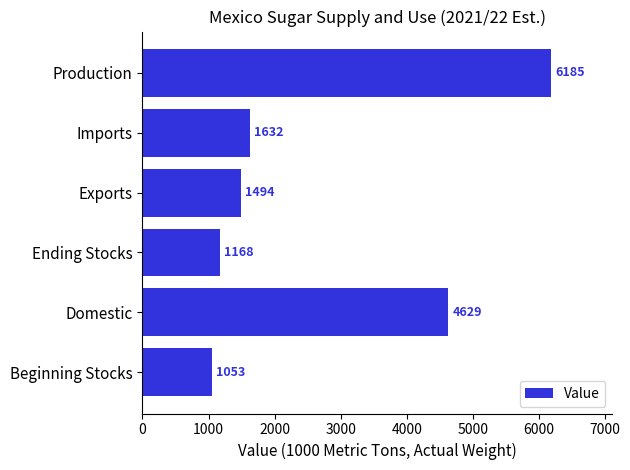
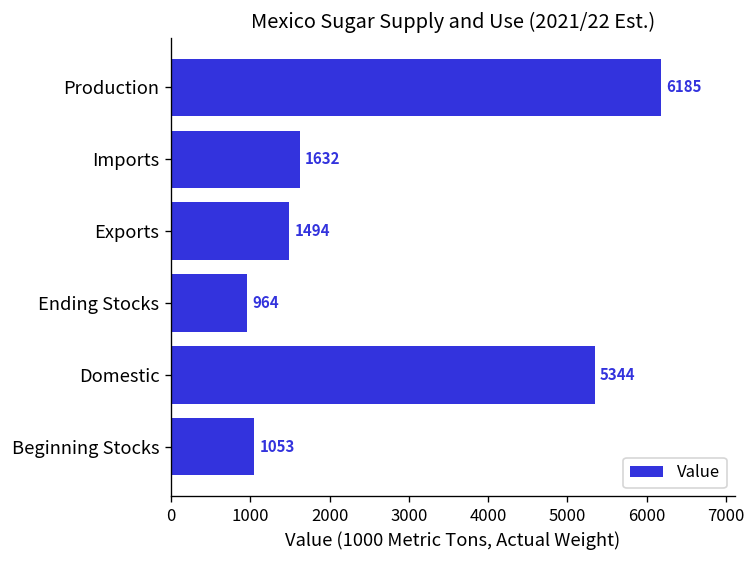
  {
    "Production": 6185,
    "Imports": 1632,
    "Exports": 1494,
-   "Ending Stocks": 1168,
-   "Domestic": 4629,
+   "Ending Stocks": 964,
+   "Domestic": 5344,
    "Beginning Stocks": 1053
  }
